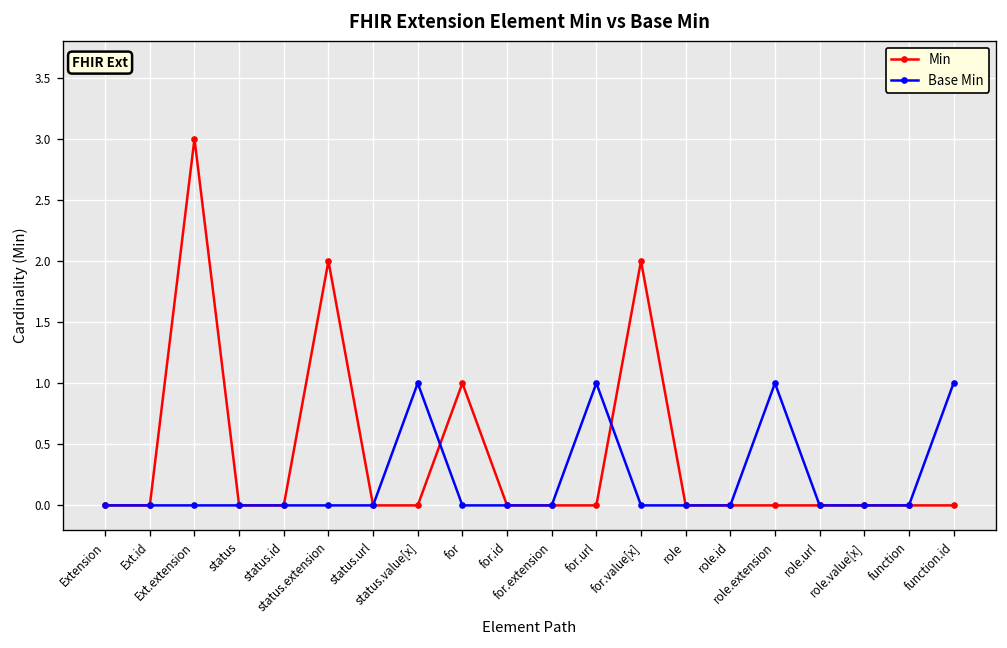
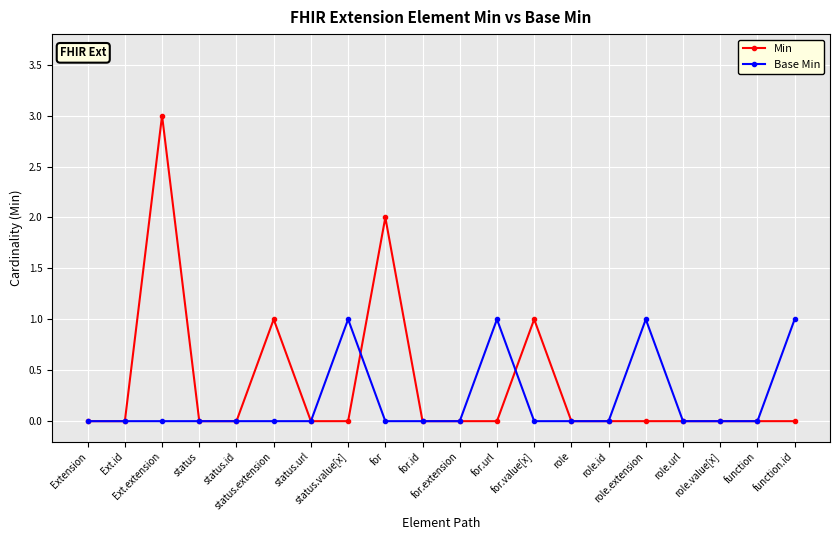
  {
    "Min": {
      "Ext.extension": 3,
-     "status.extension": 2,
+     "status.extension": 1,
      "status.value[x]": 0,
-     "for": 1,
+     "for": 2,
      "for.url": 0,
-     "for.value[x]": 2,
+     "for.value[x]": 1,
      "role.extension": 0,
      "function.id": 0
    },
    "Base Min": {
      "Ext.extension": 0,
      "status.extension": 0,
      "status.value[x]": 1,
      "for": 0,
      "for.url": 1,
      "for.value[x]": 0,
      "role.extension": 1,
      "function.id": 1
    }
  }
